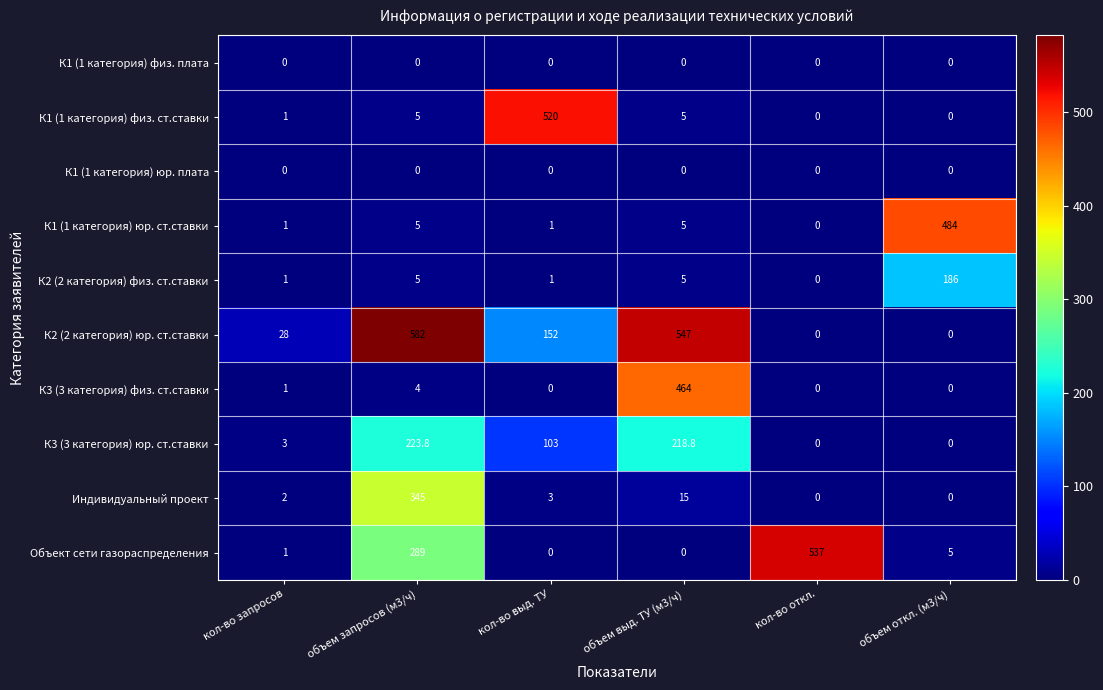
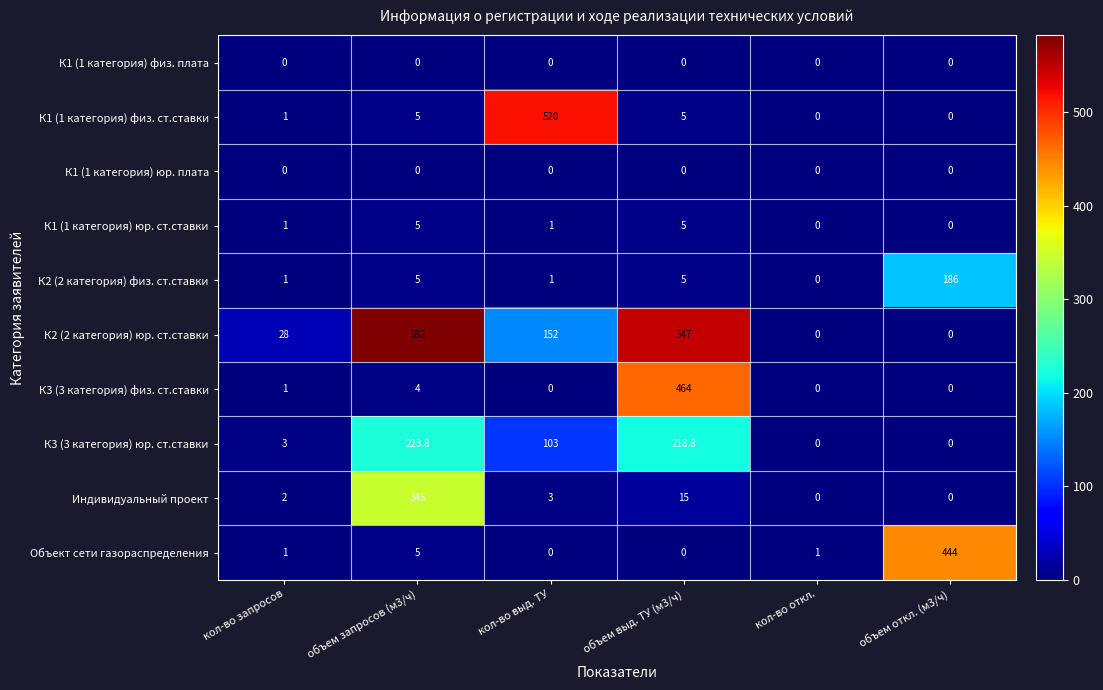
  {
    "К1 (1 категория) физ. плата": {
      "кол-во запросов": 0,
      "объем запросов (м3/ч)": 0,
      "кол-во выд. ТУ": 0,
      "объем выд. ТУ (м3/ч)": 0,
      "кол-во откл.": 0,
      "объем откл. (м3/ч)": 0
    },
    "К1 (1 категория) физ. ст.ставки": {
      "кол-во запросов": 1,
      "объем запросов (м3/ч)": 5,
      "кол-во выд. ТУ": 520,
      "объем выд. ТУ (м3/ч)": 5,
      "кол-во откл.": 0,
      "объем откл. (м3/ч)": 0
    },
    "К1 (1 категория) юр. плата": {
      "кол-во запросов": 0,
      "объем запросов (м3/ч)": 0,
      "кол-во выд. ТУ": 0,
      "объем выд. ТУ (м3/ч)": 0,
      "кол-во откл.": 0,
      "объем откл. (м3/ч)": 0
    },
    "К1 (1 категория) юр. ст.ставки": {
      "кол-во запросов": 1,
      "объем запросов (м3/ч)": 5,
      "кол-во выд. ТУ": 1,
      "объем выд. ТУ (м3/ч)": 5,
      "кол-во откл.": 0,
-     "объем откл. (м3/ч)": 484
+     "объем откл. (м3/ч)": 0
    },
    "К2 (2 категория) физ. ст.ставки": {
      "кол-во запросов": 1,
      "объем запросов (м3/ч)": 5,
      "кол-во выд. ТУ": 1,
      "объем выд. ТУ (м3/ч)": 5,
      "кол-во откл.": 0,
      "объем откл. (м3/ч)": 186
    },
    "К2 (2 категория) юр. ст.ставки": {
      "кол-во запросов": 28,
      "объем запросов (м3/ч)": 582,
      "кол-во выд. ТУ": 152,
      "объем выд. ТУ (м3/ч)": 547,
      "кол-во откл.": 0,
      "объем откл. (м3/ч)": 0
    },
    "К3 (3 категория) физ. ст.ставки": {
      "кол-во запросов": 1,
      "объем запросов (м3/ч)": 4,
      "кол-во выд. ТУ": 0,
      "объем выд. ТУ (м3/ч)": 464,
      "кол-во откл.": 0,
      "объем откл. (м3/ч)": 0
    },
    "К3 (3 категория) юр. ст.ставки": {
      "кол-во запросов": 3,
      "объем запросов (м3/ч)": 223.8,
      "кол-во выд. ТУ": 103,
      "объем выд. ТУ (м3/ч)": 218.8,
      "кол-во откл.": 0,
      "объем откл. (м3/ч)": 0
    },
    "Индивидуальный проект": {
      "кол-во запросов": 2,
      "объем запросов (м3/ч)": 345,
      "кол-во выд. ТУ": 3,
      "объем выд. ТУ (м3/ч)": 15,
      "кол-во откл.": 0,
      "объем откл. (м3/ч)": 0
    },
    "Объект сети газораспределения": {
      "кол-во запросов": 1,
-     "объем запросов (м3/ч)": 289,
+     "объем запросов (м3/ч)": 5,
      "кол-во выд. ТУ": 0,
      "объем выд. ТУ (м3/ч)": 0,
-     "кол-во откл.": 537,
-     "объем откл. (м3/ч)": 5
+     "кол-во откл.": 1,
+     "объем откл. (м3/ч)": 444
    }
  }
